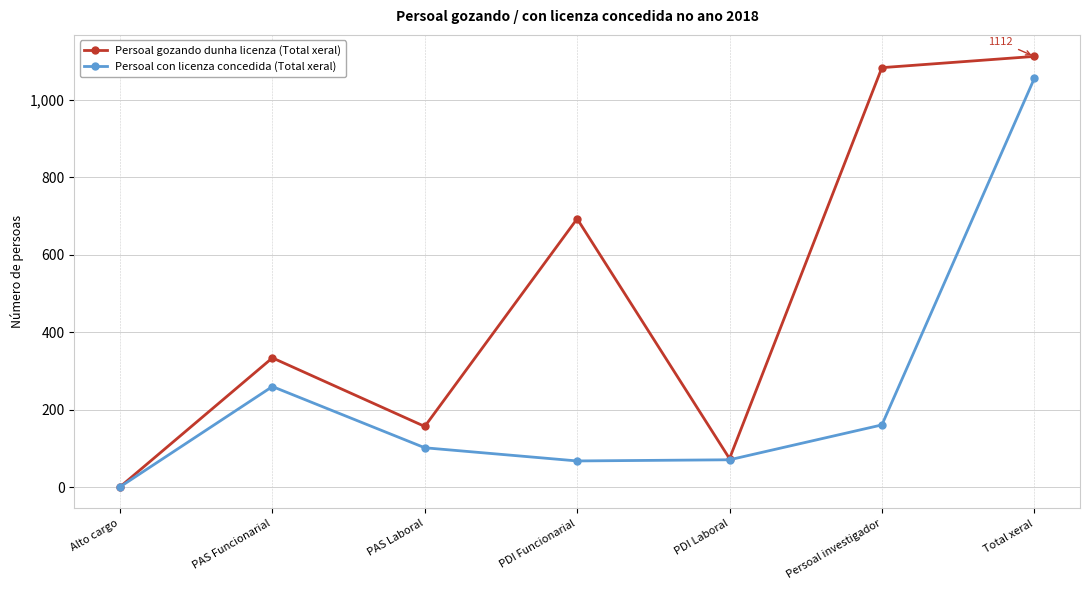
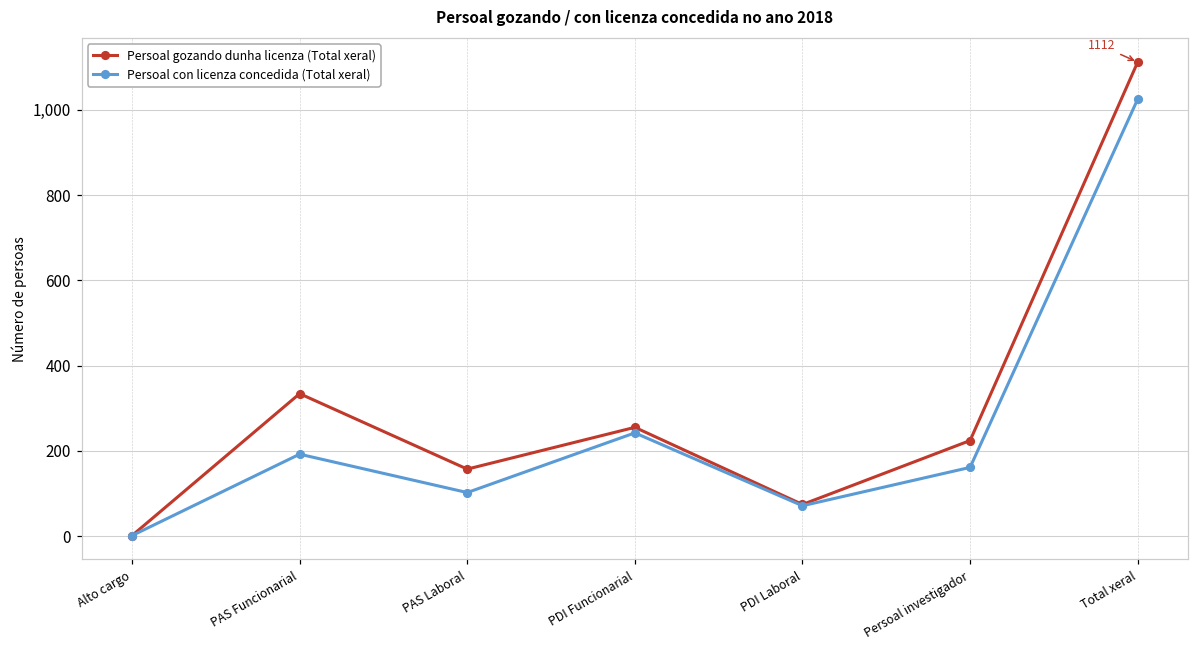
  {
    "Persoal gozando dunha licenza (Total xeral)": {
      "PAS Funcionarial": "330",
      "PAS Laboral": "160",
-     "PDI Funcionarial": "690",
-     "Persoal investigador": "1,080"
+     "PDI Funcionarial": "260",
+     "Persoal investigador": "220"
    },
    "Persoal con licenza concedida (Total xeral)": {
-     "PAS Funcionarial": "260",
+     "PAS Funcionarial": "190",
      "PAS Laboral": "100",
-     "PDI Funcionarial": "70",
+     "PDI Funcionarial": "240",
      "Persoal investigador": "160",
-     "Total xeral": "1,060"
+     "Total xeral": "1,030"
    }
  }
